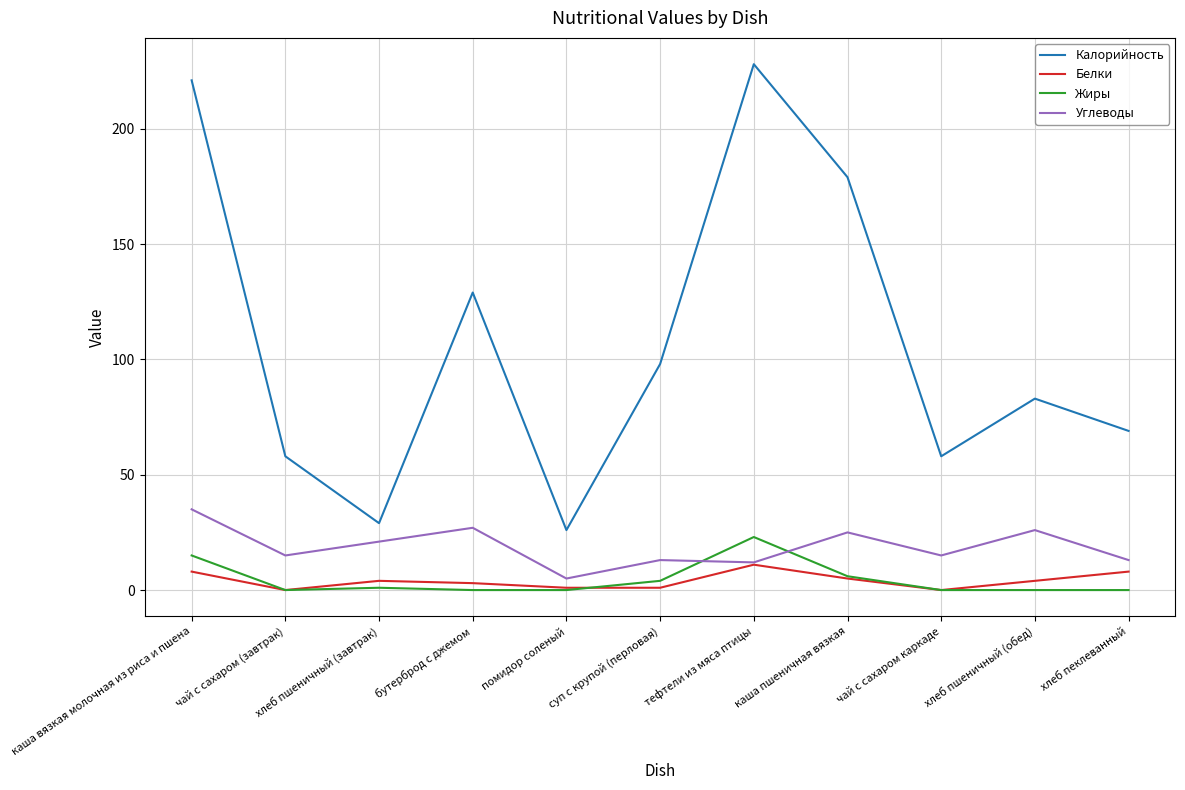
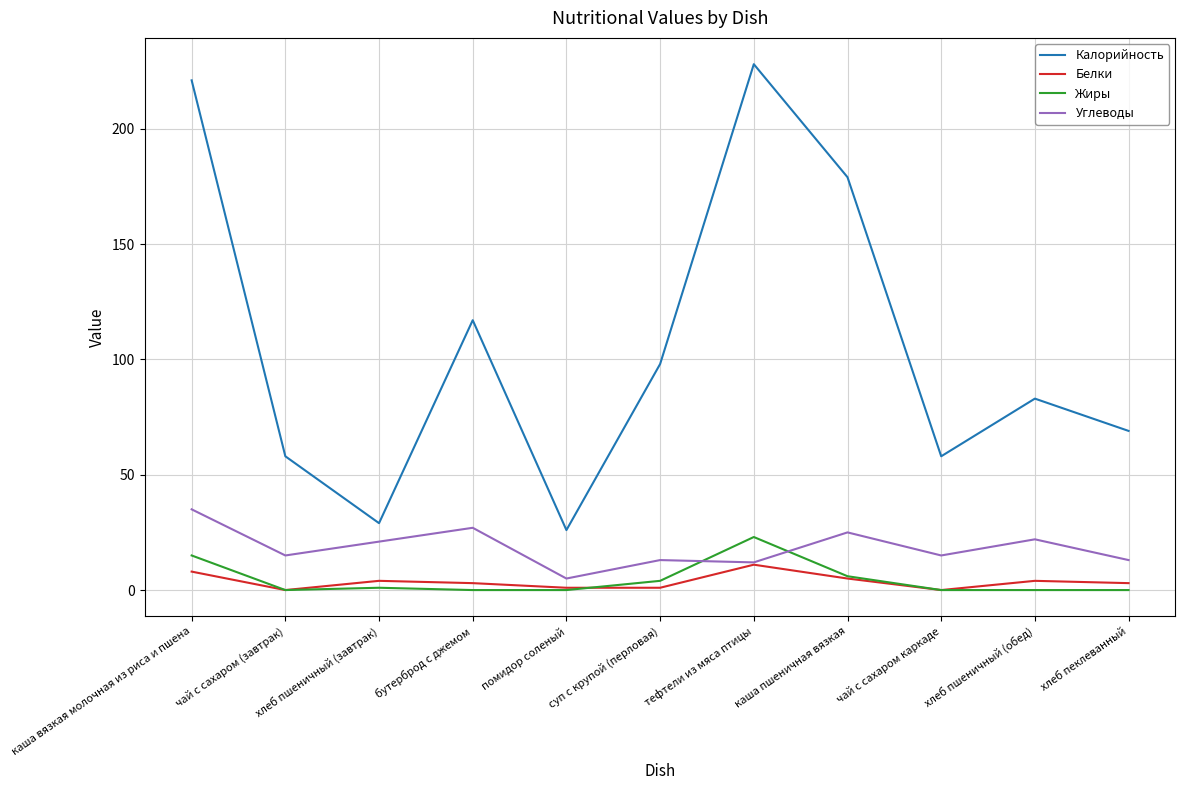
  {
    "Калорийность": {
      "каша вязкая молочная из риса и пшена": 221,
      "чай с сахаром (завтрак)": 58,
      "хлеб пшеничный (завтрак)": 29,
-     "бутерброд с джемом": 129,
+     "бутерброд с джемом": 117,
      "помидор соленый": 26,
      "суп с крупой (перловая)": 98,
      "тефтели из мяса птицы": 228,
      "каша пшеничная вязкая": 179,
      "чай с сахаром каркаде": 58,
      "хлеб пшеничный (обед)": 83,
      "хлеб пеклеванный": 69
    },
    "Белки": {
      "каша вязкая молочная из риса и пшена": 8,
      "хлеб пшеничный (завтрак)": 4,
      "бутерброд с джемом": 3,
      "суп с крупой (перловая)": 1,
      "хлеб пшеничный (обед)": 4,
-     "хлеб пеклеванный": 8
+     "хлеб пеклеванный": 3
    },
    "Жиры": {
      "каша вязкая молочная из риса и пшена": 15,
      "хлеб пшеничный (завтрак)": 1,
      "бутерброд с джемом": 0,
      "суп с крупой (перловая)": 4,
      "тефтели из мяса птицы": 23,
      "хлеб пшеничный (обед)": 0,
      "хлеб пеклеванный": 0
    },
    "Углеводы": {
      "каша вязкая молочная из риса и пшена": 35,
      "чай с сахаром (завтрак)": 15,
      "хлеб пшеничный (завтрак)": 21,
      "бутерброд с джемом": 27,
      "помидор соленый": 5,
      "суп с крупой (перловая)": 13,
      "каша пшеничная вязкая": 25,
      "чай с сахаром каркаде": 15,
-     "хлеб пшеничный (обед)": 26,
+     "хлеб пшеничный (обед)": 22,
      "хлеб пеклеванный": 13
    }
  }
